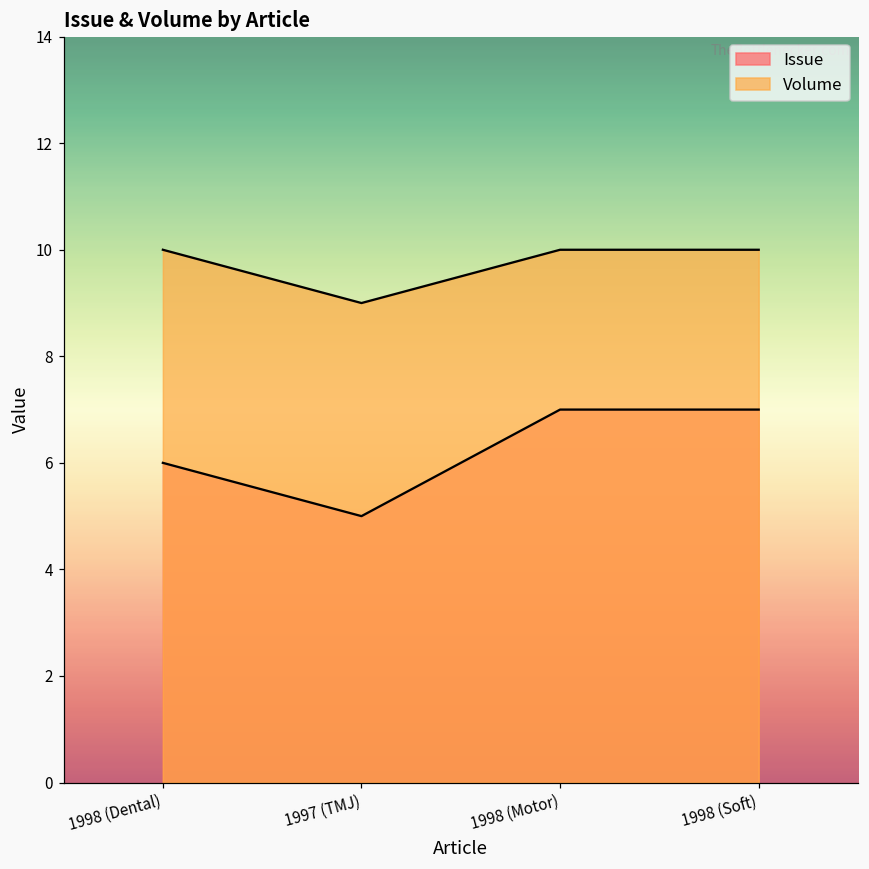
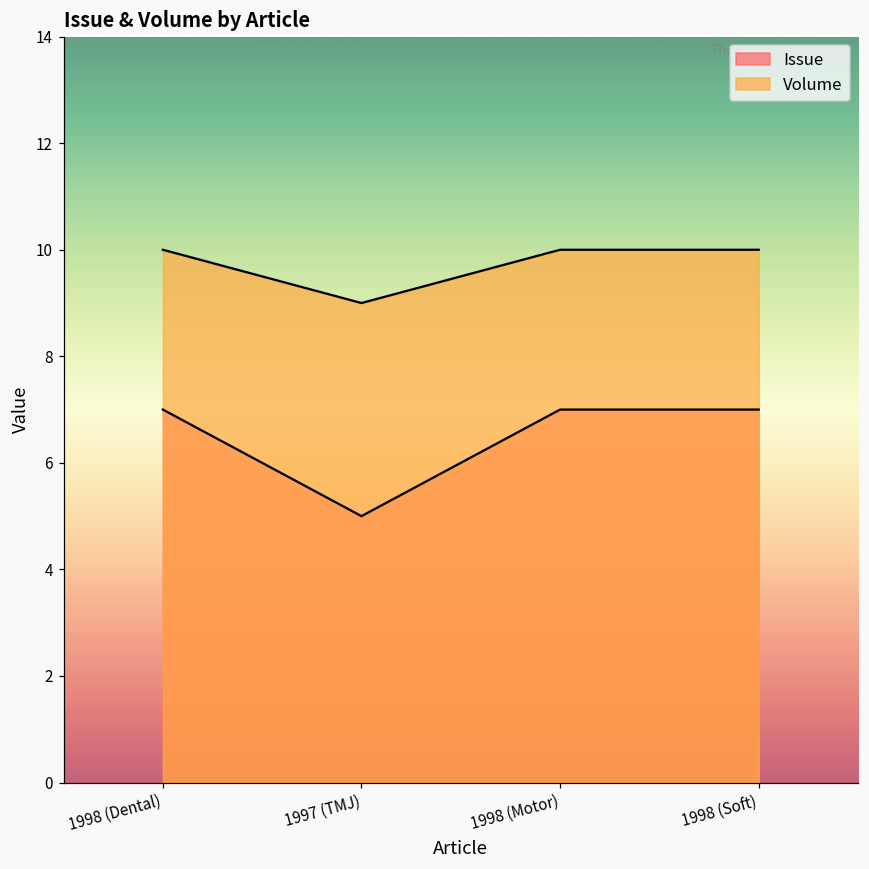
  {
    "Issue": {
-     "1998 (Dental)": 6,
+     "1998 (Dental)": 7,
      "1997 (TMJ)": 5,
      "1998 (Motor)": 7,
      "1998 (Soft)": 7
    },
    "Volume": {
      "1998 (Dental)": 10,
      "1997 (TMJ)": 9,
      "1998 (Motor)": 10,
      "1998 (Soft)": 10
    }
  }
